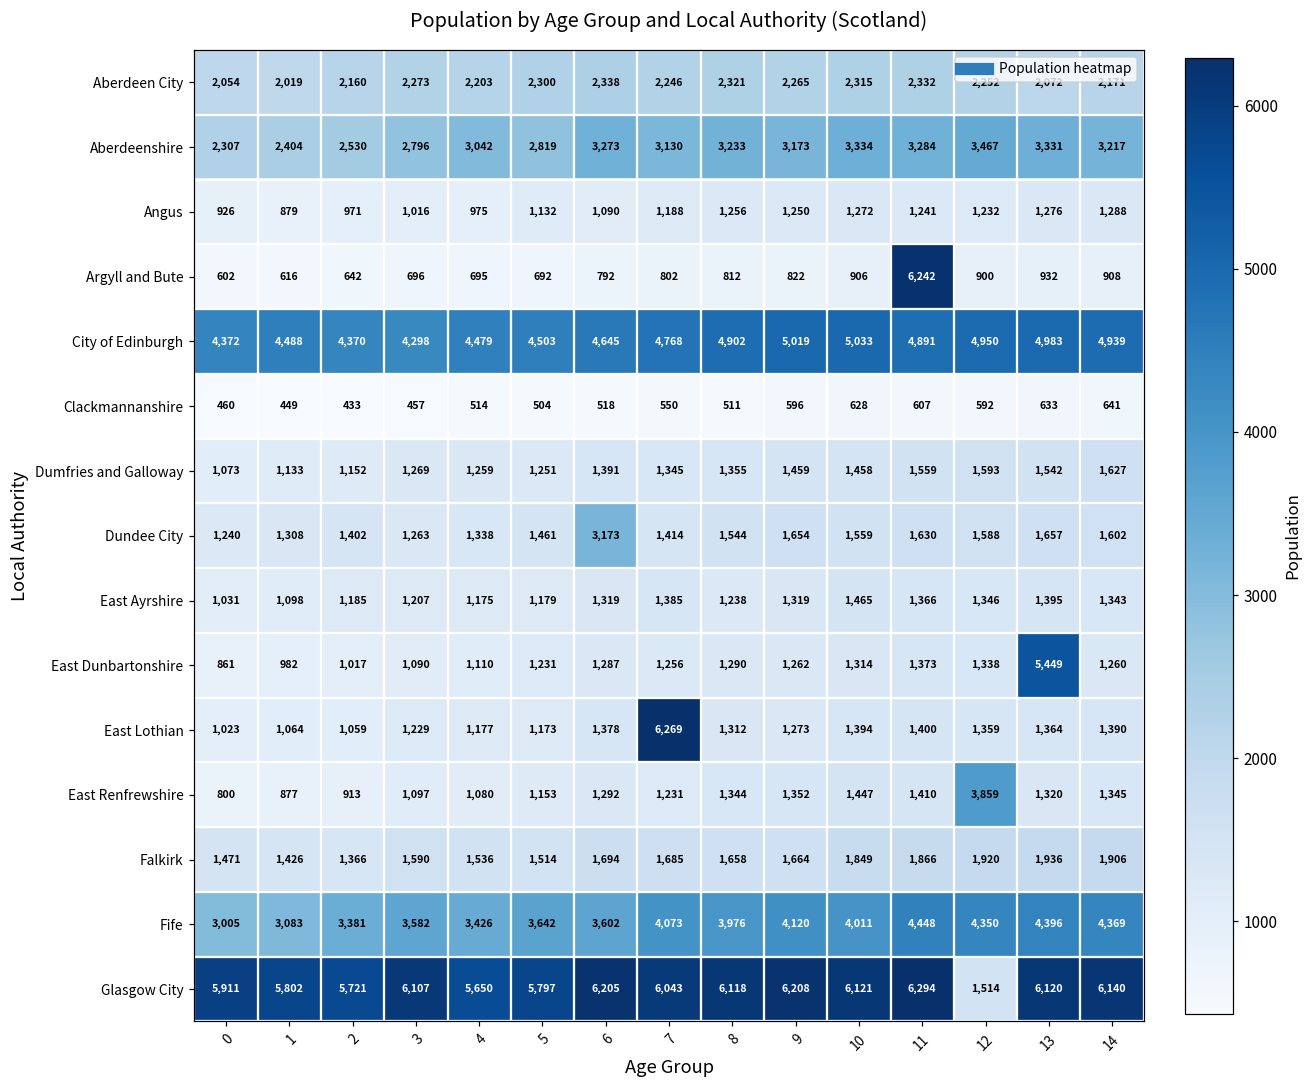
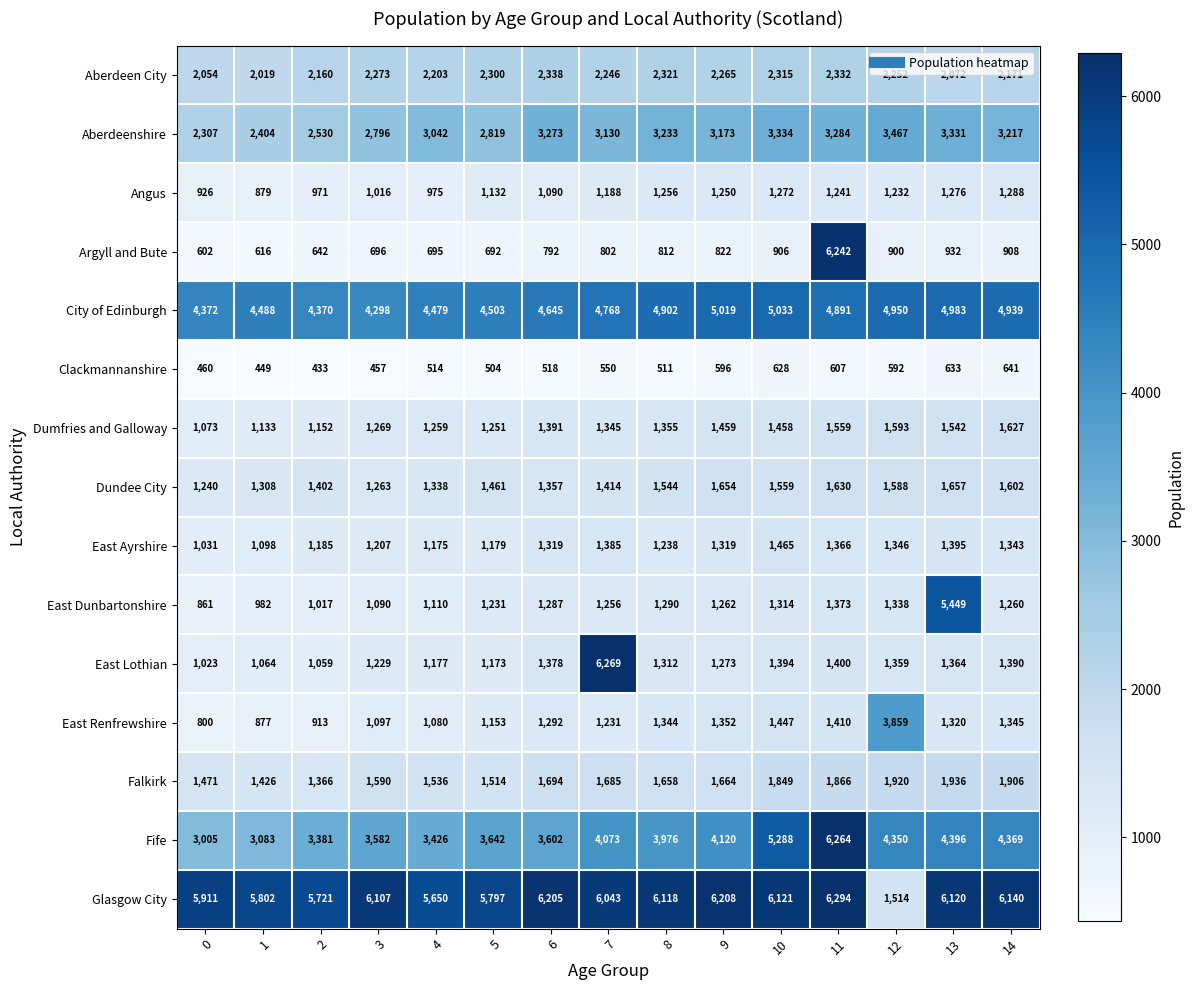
  {
    "Dundee City": {
      "0": "1,240",
      "1": "1,308",
      "2": "1,402",
      "3": "1,263",
      "4": "1,338",
      "5": "1,461",
-     "6": "3,173",
+     "6": "1,357",
      "7": "1,414",
      "8": "1,544",
      "9": "1,654",
      "10": "1,559",
      "11": "1,630",
      "12": "1,588",
      "13": "1,657",
      "14": "1,602"
    },
    "Fife": {
      "0": "3,005",
      "1": "3,083",
      "2": "3,381",
      "3": "3,582",
      "4": "3,426",
      "5": "3,642",
      "6": "3,602",
      "7": "4,073",
      "8": "3,976",
      "9": "4,120",
-     "10": "4,011",
-     "11": "4,448",
+     "10": "5,288",
+     "11": "6,264",
      "12": "4,350",
      "13": "4,396",
      "14": "4,369"
    }
  }
